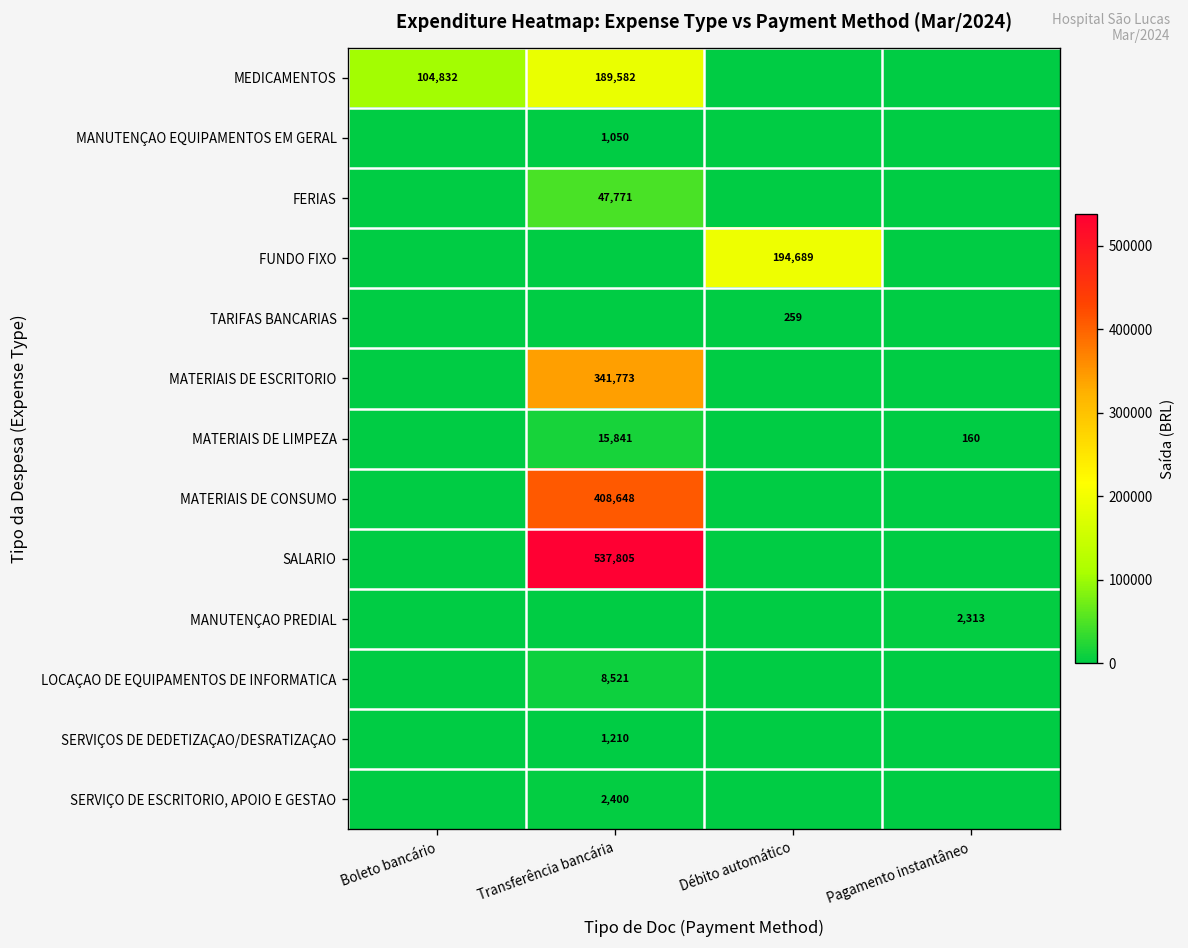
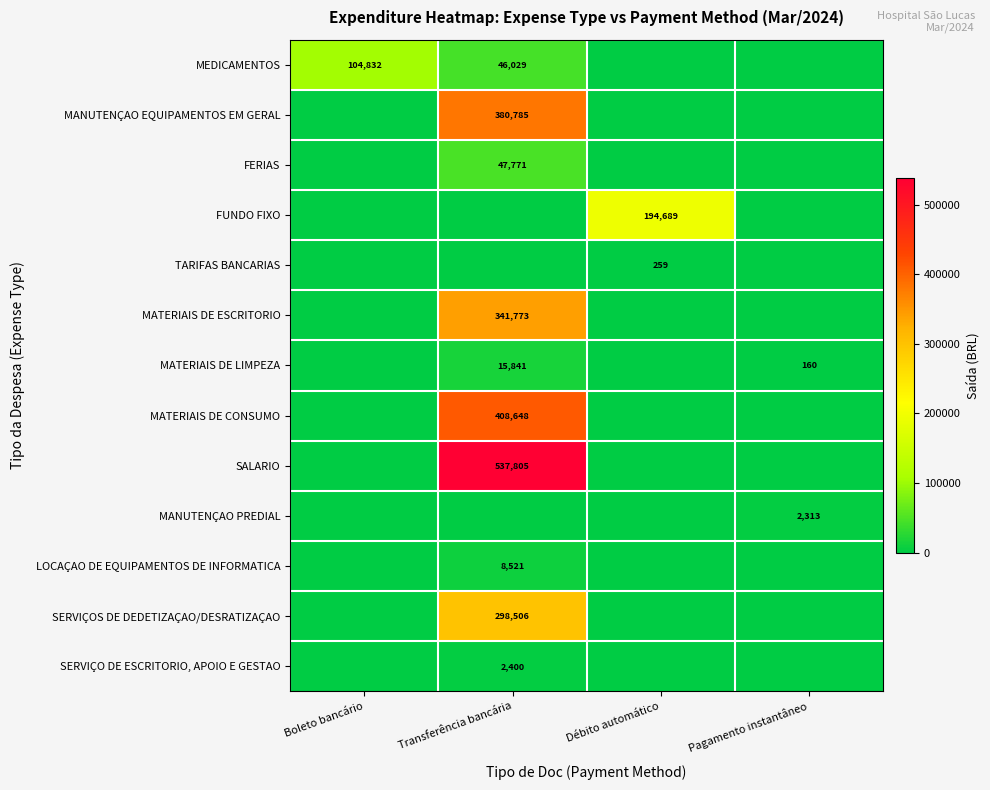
  {
    "MEDICAMENTOS": {
      "Boleto bancário": "104,832",
-     "Transferência bancária": "189,582"
+     "Transferência bancária": "46,029"
    },
    "MANUTENÇAO EQUIPAMENTOS EM GERAL": {
-     "Transferência bancária": "1,050"
+     "Transferência bancária": "380,785"
    },
    "FERIAS": {
      "Transferência bancária": "47,771"
    },
    "FUNDO FIXO": {
      "Débito automático": "194,689"
    },
    "TARIFAS BANCARIAS": {
      "Débito automático": "259"
    },
    "MATERIAIS DE ESCRITORIO": {
      "Transferência bancária": "341,773"
    },
    "MATERIAIS DE LIMPEZA": {
      "Transferência bancária": "15,841",
      "Pagamento instantâneo": "160"
    },
    "MATERIAIS DE CONSUMO": {
      "Transferência bancária": "408,648"
    },
    "SALARIO": {
      "Transferência bancária": "537,805"
    },
    "MANUTENÇAO PREDIAL": {
      "Pagamento instantâneo": "2,313"
    },
    "LOCAÇAO DE EQUIPAMENTOS DE INFORMATICA": {
      "Transferência bancária": "8,521"
    },
    "SERVIÇOS DE DEDETIZAÇAO/DESRATIZAÇAO": {
-     "Transferência bancária": "1,210"
+     "Transferência bancária": "298,506"
    },
    "SERVIÇO DE ESCRITORIO, APOIO E GESTAO": {
      "Transferência bancária": "2,400"
    }
  }
